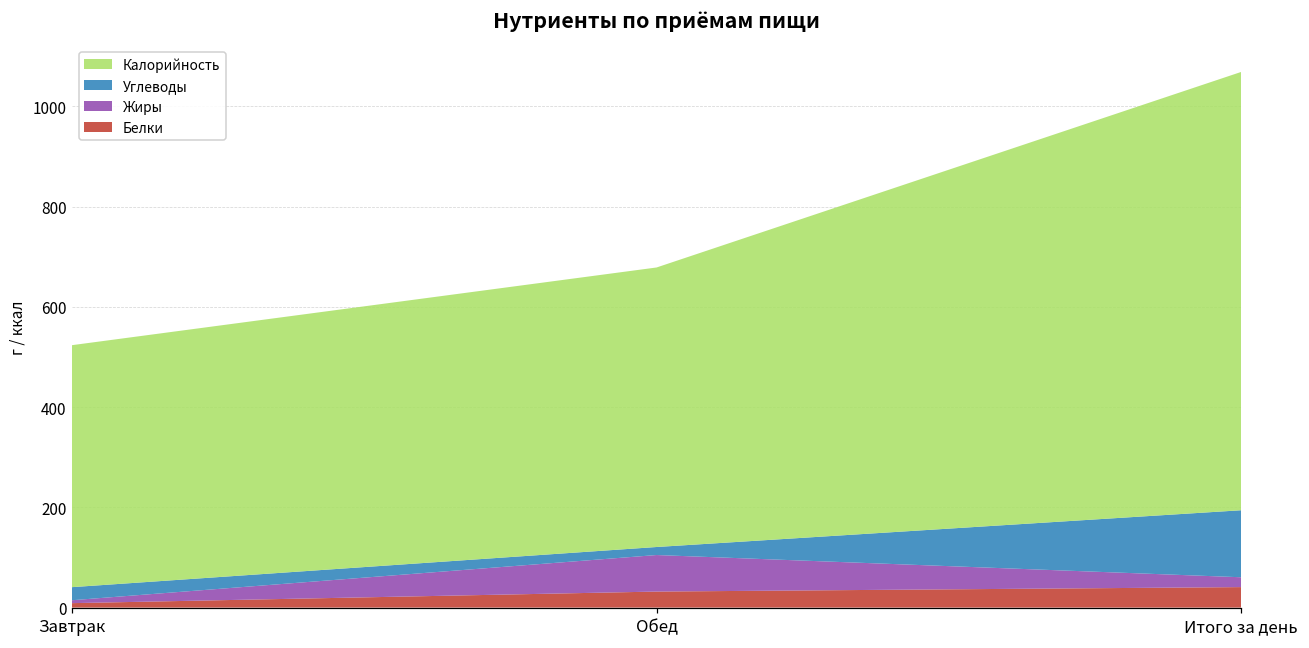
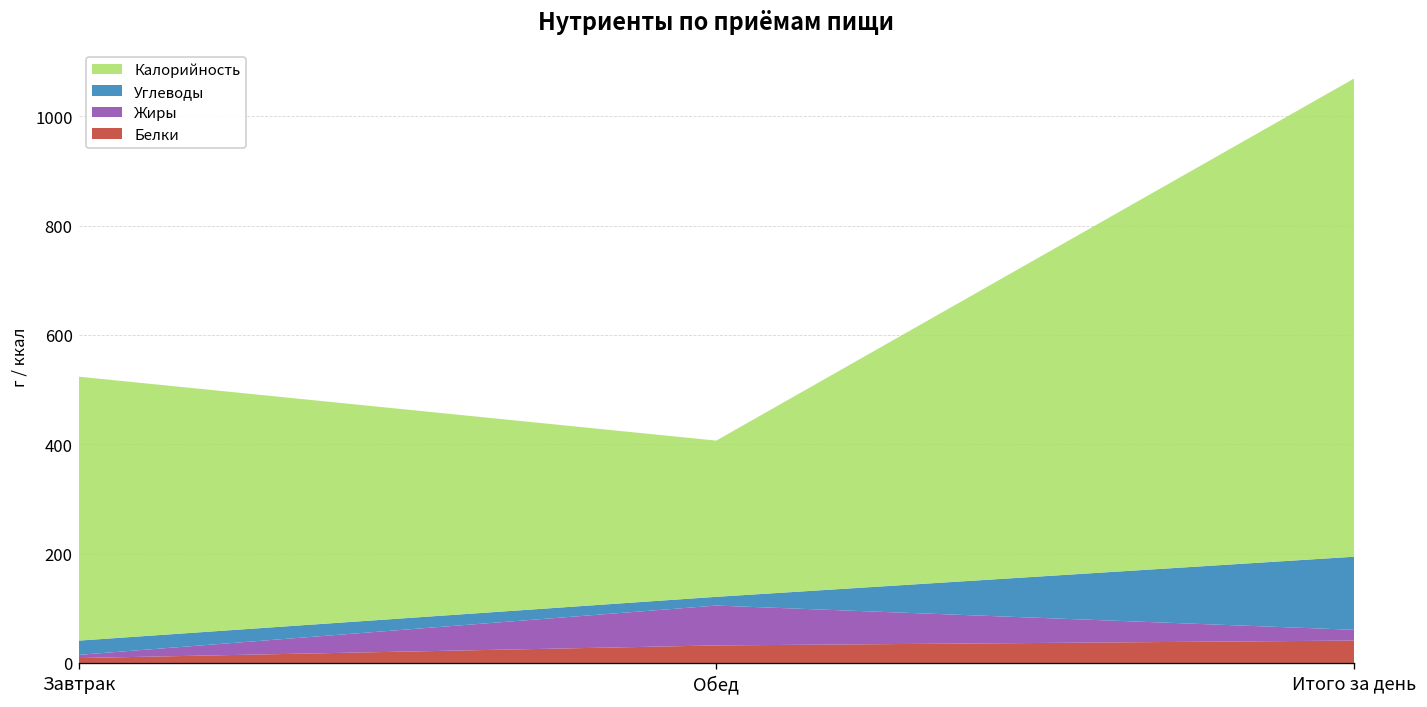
  {
    "Белки": {
      "Завтрак": 10,
      "Обед": 30,
      "Итого за день": 40
    },
    "Жиры": {
      "Завтрак": 10,
      "Обед": 70,
      "Итого за день": 20
    },
    "Углеводы": {
      "Завтрак": 30,
      "Обед": 20,
      "Итого за день": 130
    },
    "Калорийность": {
      "Завтрак": 480,
-     "Обед": 560,
+     "Обед": 290,
      "Итого за день": 870
    }
  }
